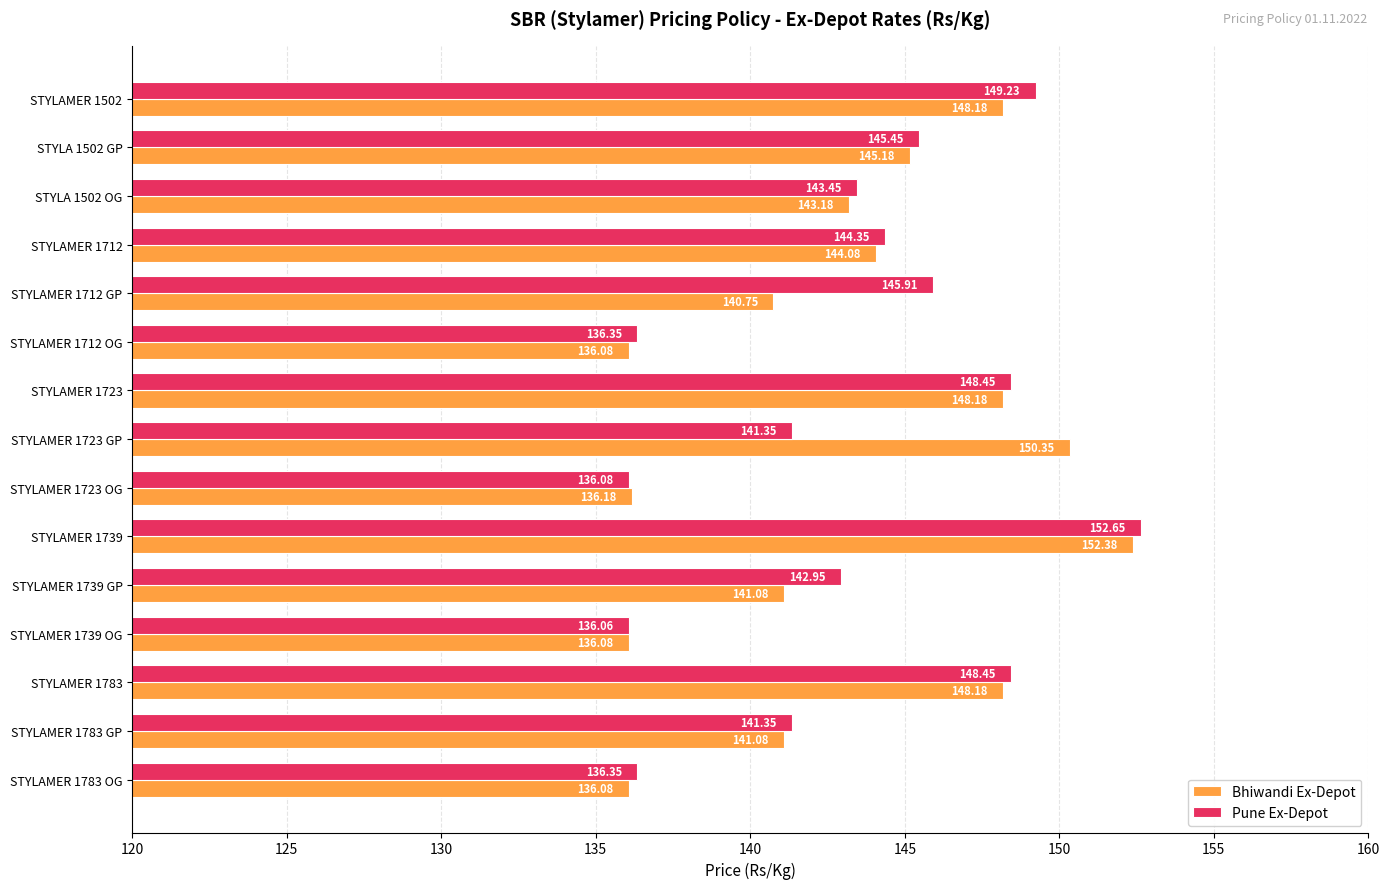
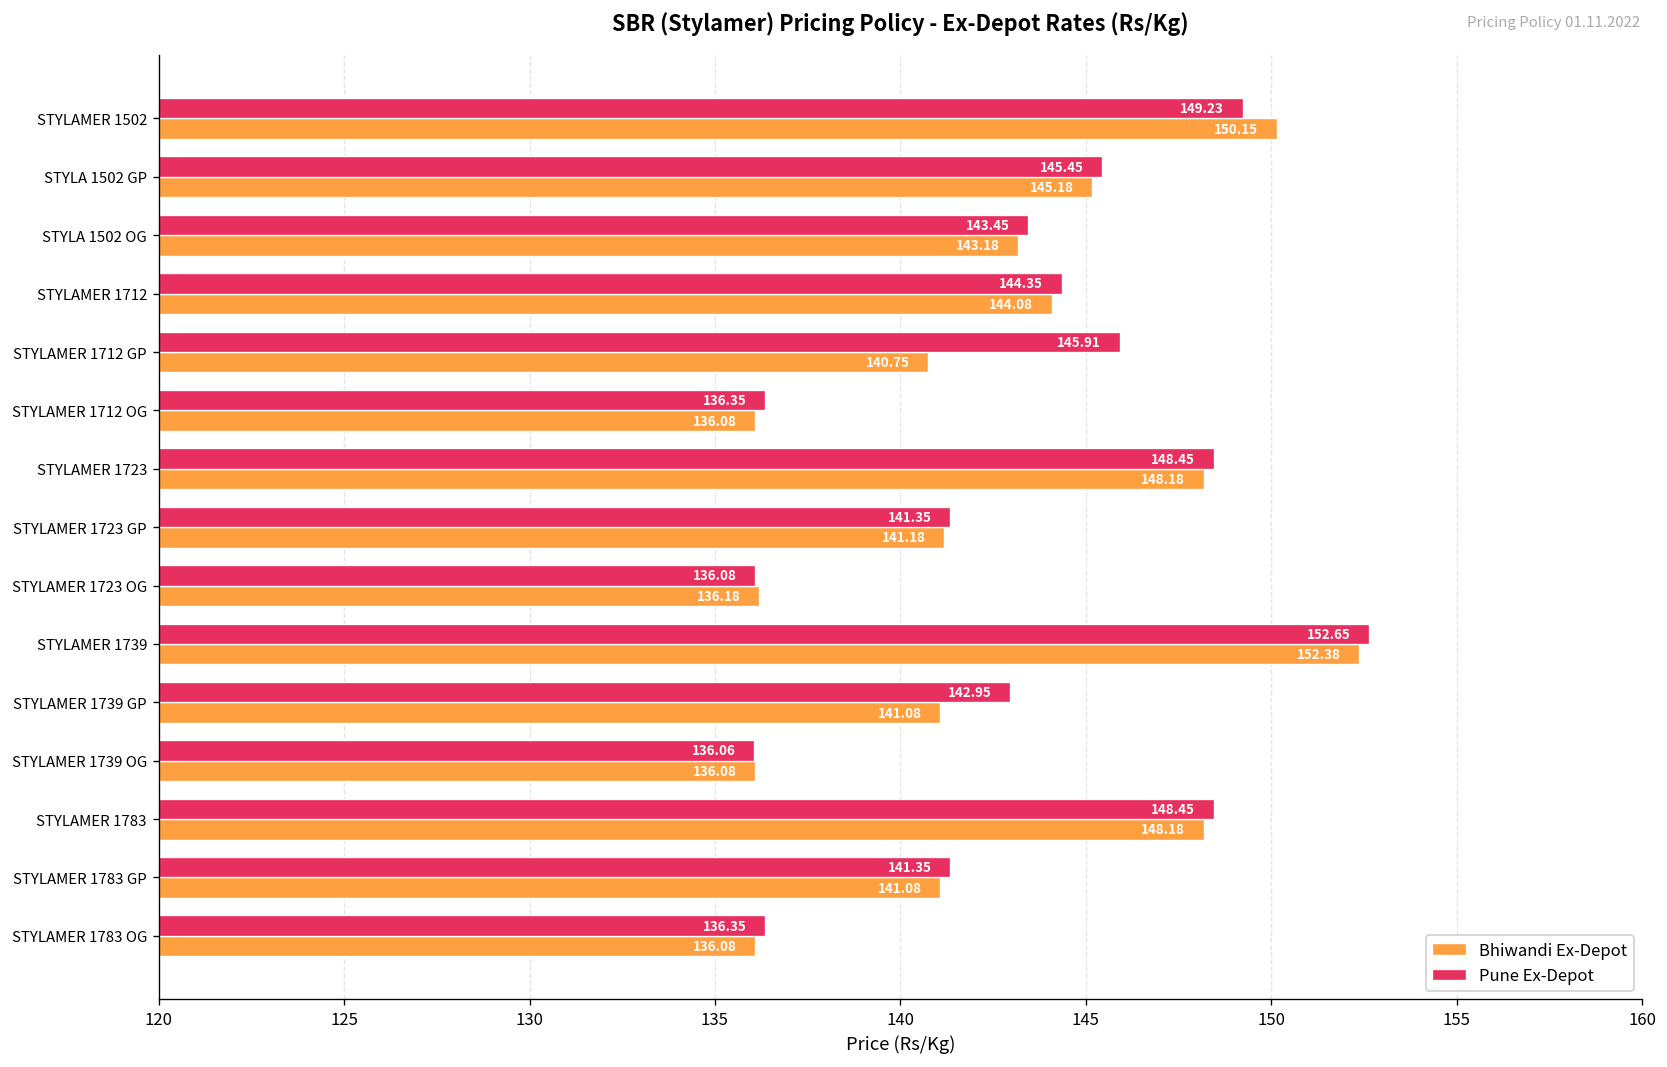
  {
    "Bhiwandi Ex-Depot": {
-     "STYLAMER 1502": 148.18,
+     "STYLAMER 1502": 150.15,
      "STYLA 1502 GP": 145.18,
      "STYLA 1502 OG": 143.18,
      "STYLAMER 1712": 144.08,
      "STYLAMER 1712 GP": 140.75,
      "STYLAMER 1712 OG": 136.08,
      "STYLAMER 1723": 148.18,
-     "STYLAMER 1723 GP": 150.35,
+     "STYLAMER 1723 GP": 141.18,
      "STYLAMER 1723 OG": 136.18,
      "STYLAMER 1739": 152.38,
      "STYLAMER 1739 GP": 141.08,
      "STYLAMER 1739 OG": 136.08,
      "STYLAMER 1783": 148.18,
      "STYLAMER 1783 GP": 141.08,
      "STYLAMER 1783 OG": 136.08
    },
    "Pune Ex-Depot": {
      "STYLAMER 1502": 149.23,
      "STYLA 1502 GP": 145.45,
      "STYLA 1502 OG": 143.45,
      "STYLAMER 1712": 144.35,
      "STYLAMER 1712 GP": 145.91,
      "STYLAMER 1712 OG": 136.35,
      "STYLAMER 1723": 148.45,
      "STYLAMER 1723 GP": 141.35,
      "STYLAMER 1723 OG": 136.08,
      "STYLAMER 1739": 152.65,
      "STYLAMER 1739 GP": 142.95,
      "STYLAMER 1739 OG": 136.06,
      "STYLAMER 1783": 148.45,
      "STYLAMER 1783 GP": 141.35,
      "STYLAMER 1783 OG": 136.35
    }
  }
